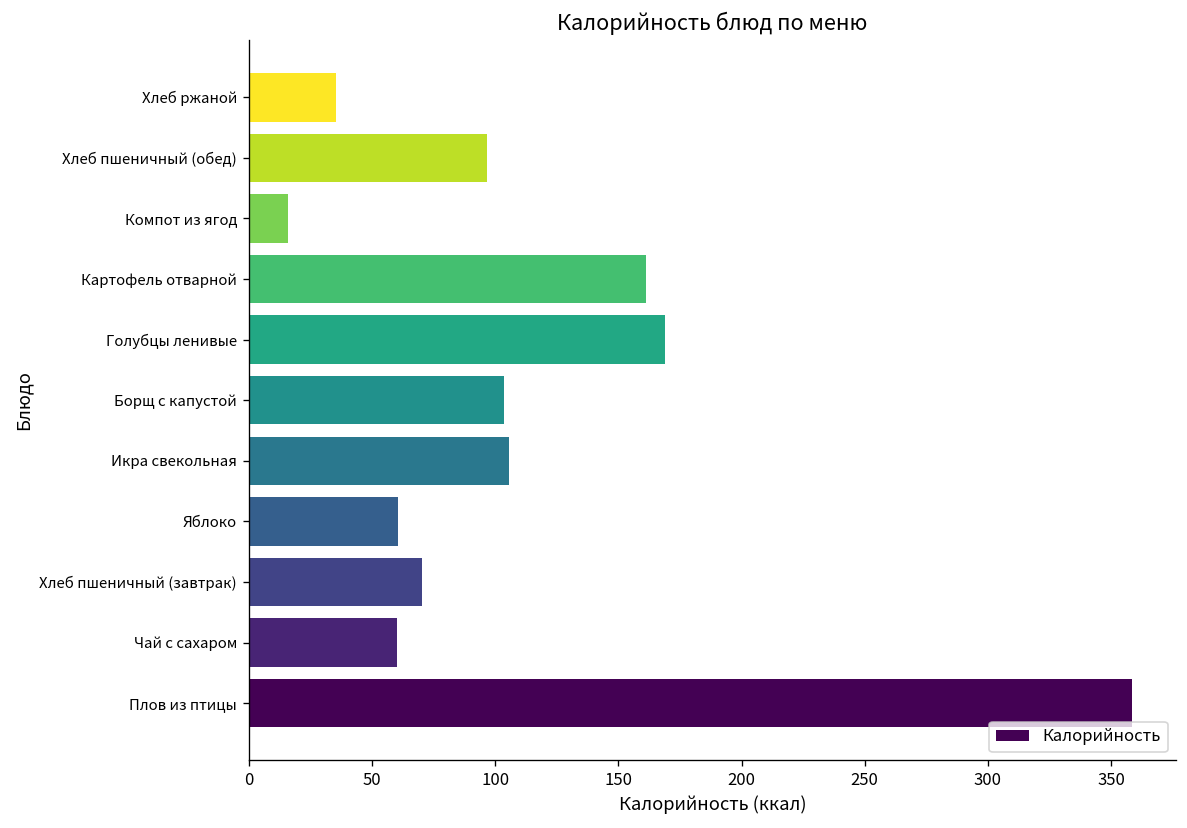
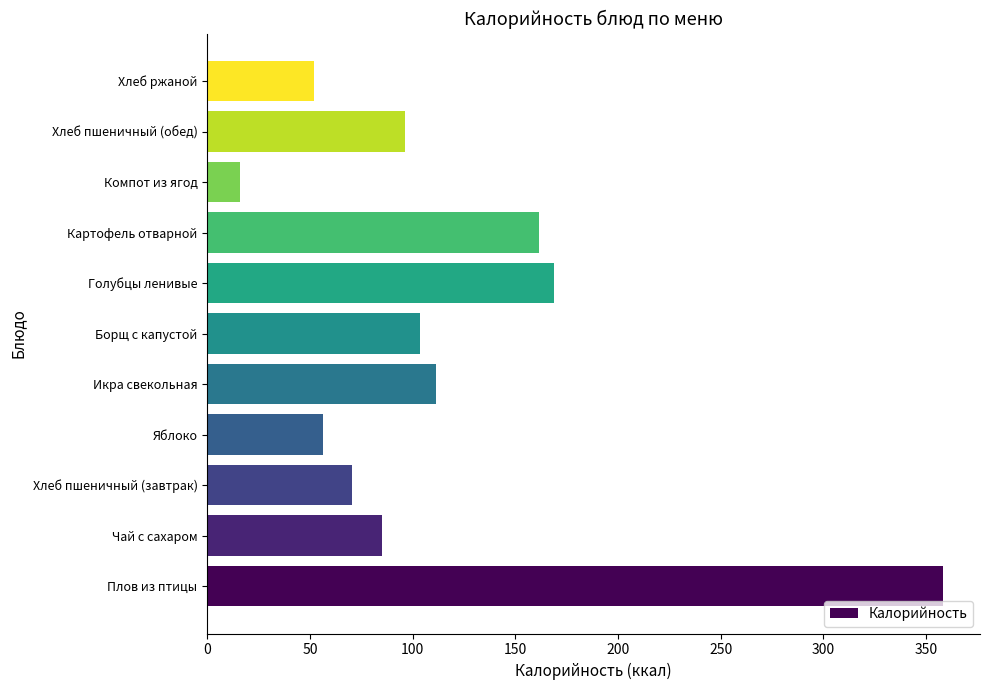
  {
-   "Хлеб ржаной": 35,
+   "Хлеб ржаной": 52,
    "Хлеб пшеничный (обед)": 97,
    "Компот из ягод": 16,
    "Картофель отварной": 161,
    "Голубцы ленивые": 169,
    "Борщ с капустой": 104,
-   "Икра свекольная": 106,
-   "Яблоко": 60,
+   "Икра свекольная": 111,
+   "Яблоко": 56,
    "Хлеб пшеничный (завтрак)": 71,
-   "Чай с сахаром": 60,
+   "Чай с сахаром": 85,
    "Плов из птицы": 358
  }
